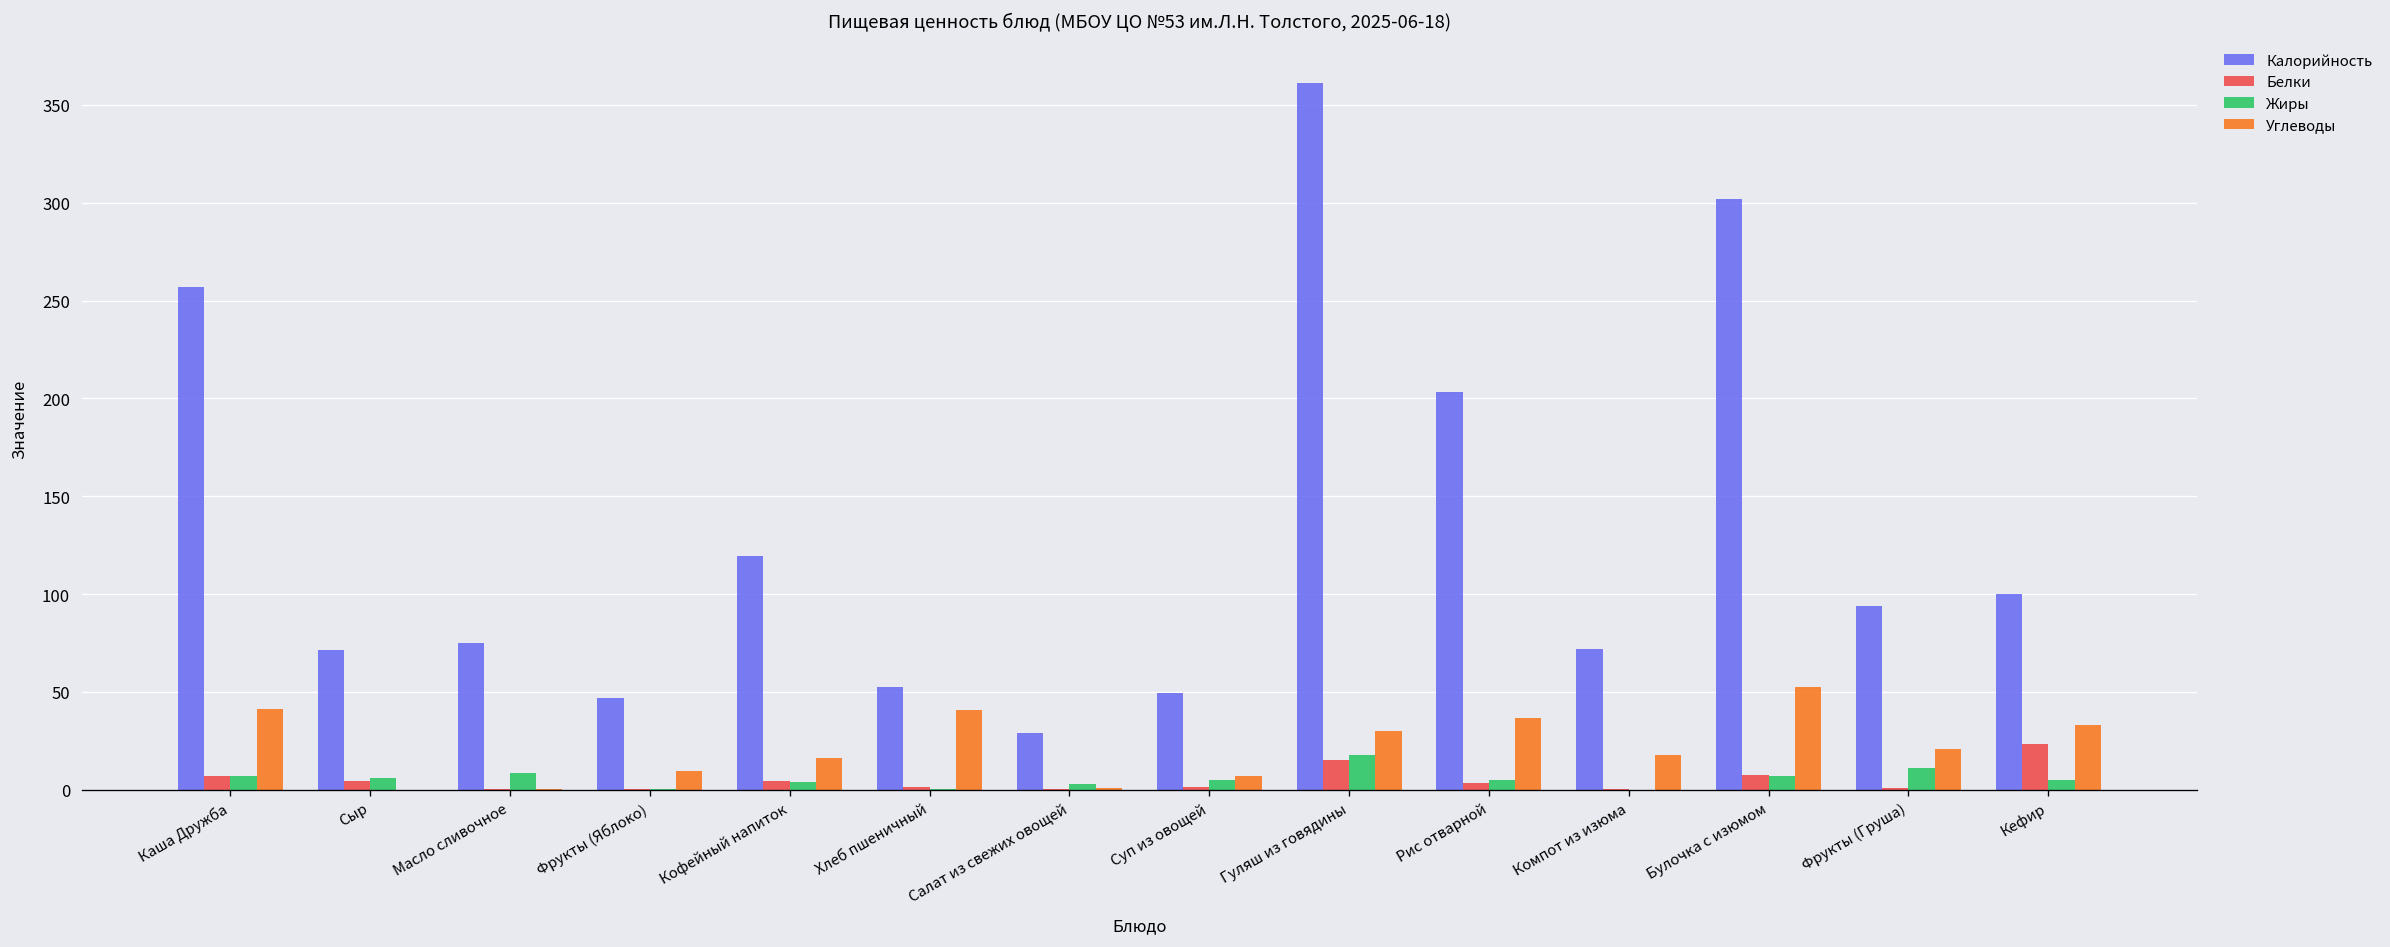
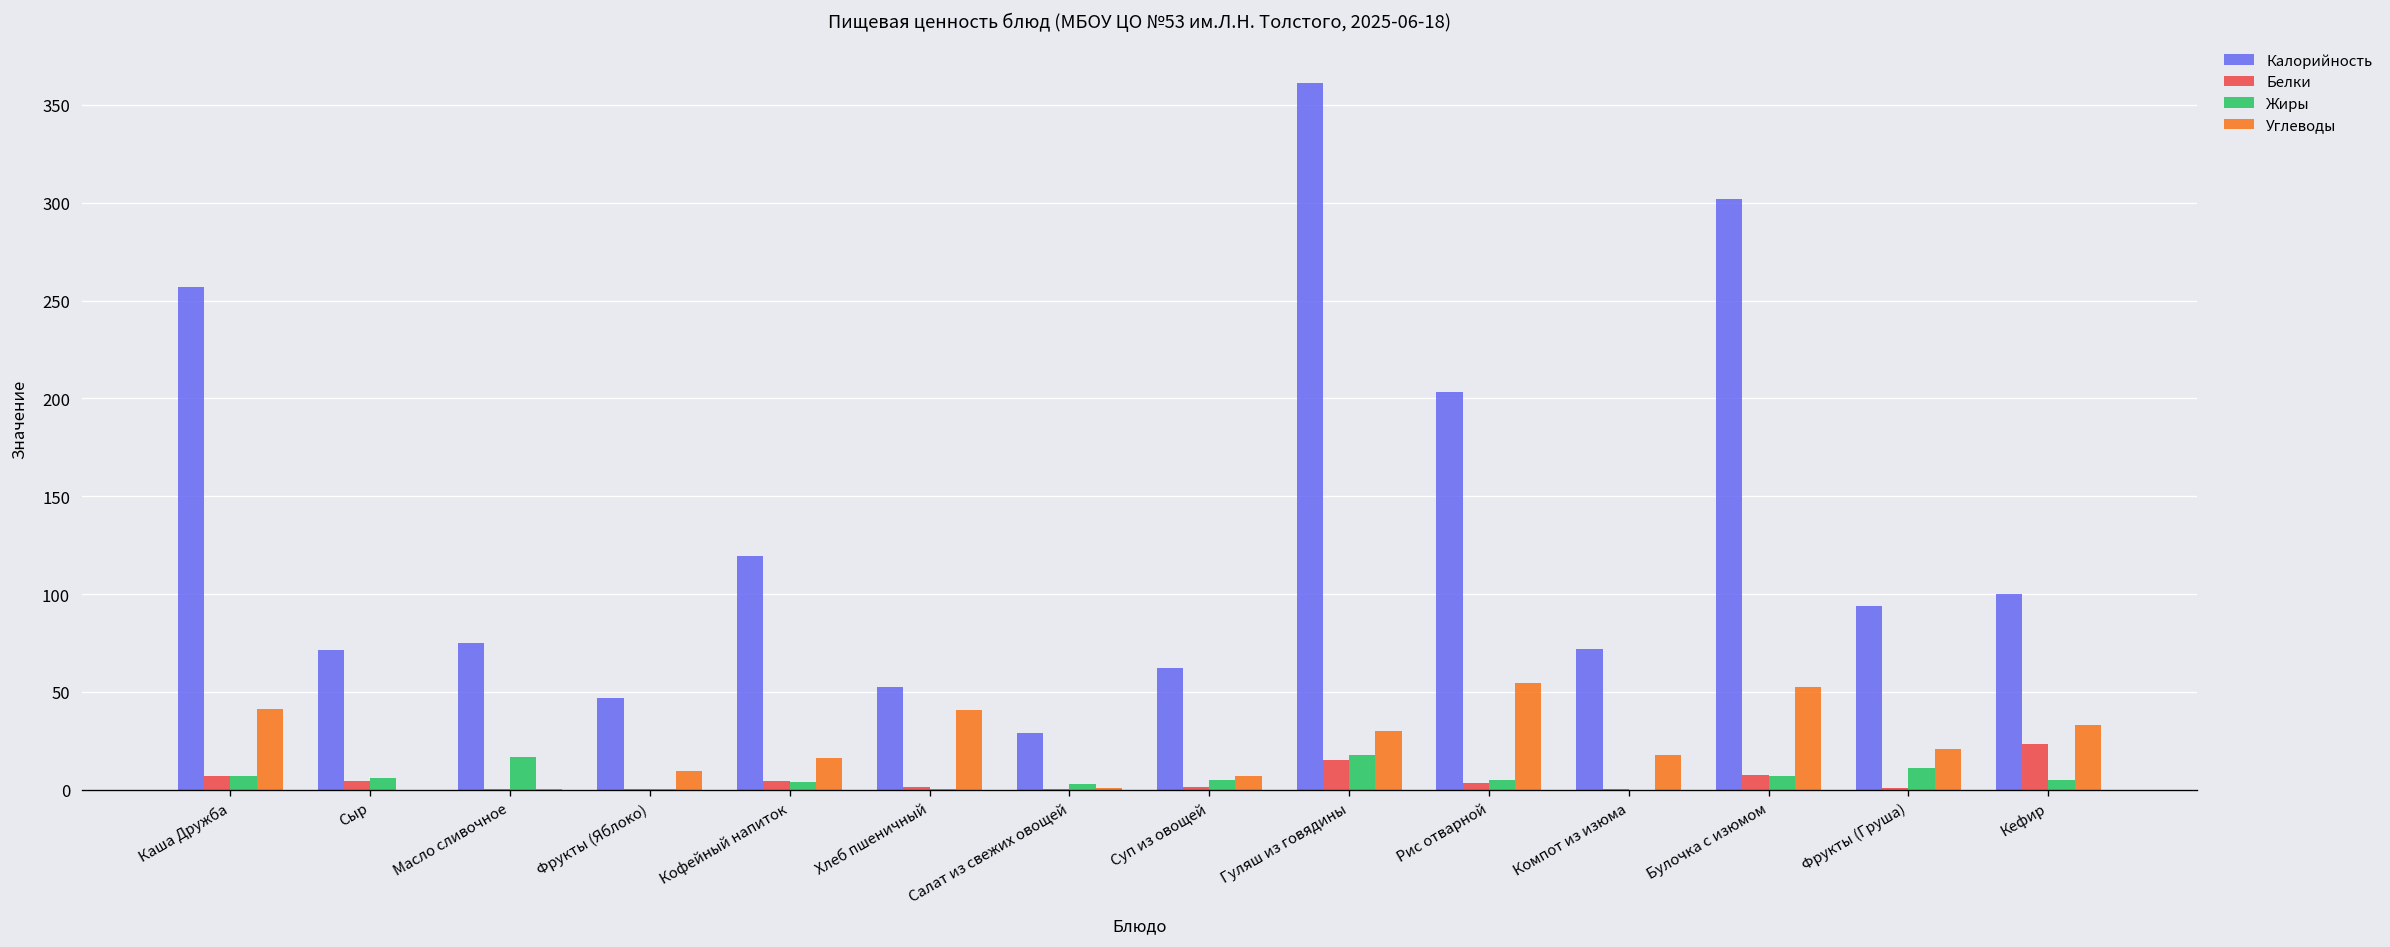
  {
    "Калорийность": {
      "Каша Дружба": 257,
      "Сыр": 72,
      "Масло сливочное": 75,
      "Фрукты (Яблоко)": 47,
      "Кофейный напиток": 120,
      "Хлеб пшеничный": 52,
      "Салат из свежих овощей": 29,
-     "Суп из овощей": 49,
+     "Суп из овощей": 62,
      "Гуляш из говядины": 361,
      "Рис отварной": 204,
      "Компот из изюма": 72,
      "Булочка с изюмом": 302,
      "Фрукты (Груша)": 94,
      "Кефир": 100
    },
    "Белки": {
      "Каша Дружба": 7,
      "Сыр": 5,
      "Кофейный напиток": 4,
      "Гуляш из говядины": 15,
      "Рис отварной": 4,
      "Булочка с изюмом": 7,
      "Кефир": 24
    },
    "Жиры": {
      "Каша Дружба": 7,
      "Сыр": 6,
-     "Масло сливочное": 8,
+     "Масло сливочное": 17,
      "Кофейный напиток": 4,
      "Салат из свежих овощей": 3,
      "Суп из овощей": 5,
      "Гуляш из говядины": 18,
      "Рис отварной": 5,
      "Булочка с изюмом": 7,
      "Фрукты (Груша)": 11,
      "Кефир": 5
    },
    "Углеводы": {
      "Каша Дружба": 41,
      "Сыр": 0,
      "Фрукты (Яблоко)": 10,
      "Кофейный напиток": 16,
      "Хлеб пшеничный": 41,
      "Суп из овощей": 7,
      "Гуляш из говядины": 30,
-     "Рис отварной": 36,
+     "Рис отварной": 54,
      "Компот из изюма": 18,
      "Булочка с изюмом": 53,
      "Фрукты (Груша)": 21,
      "Кефир": 33
    }
  }
